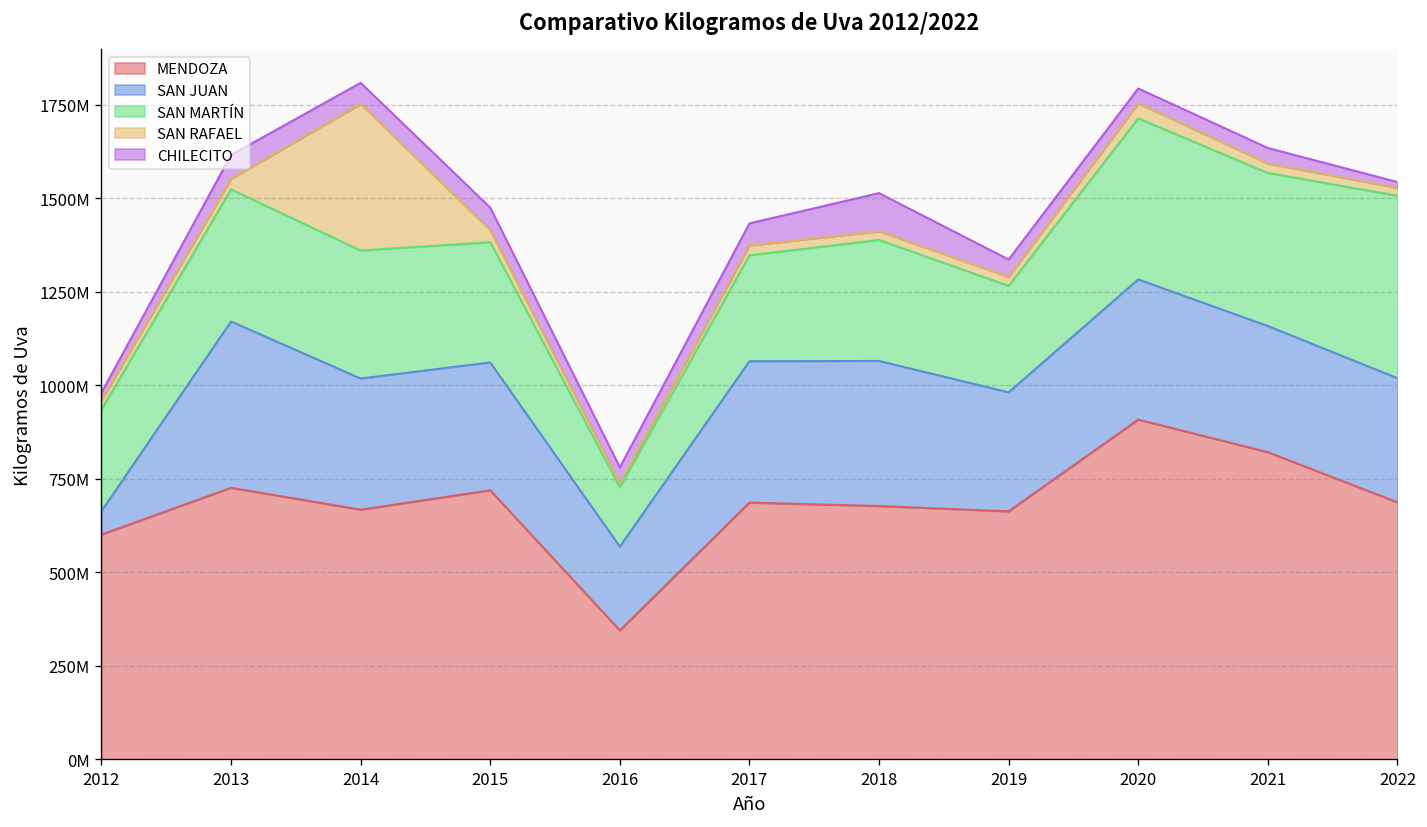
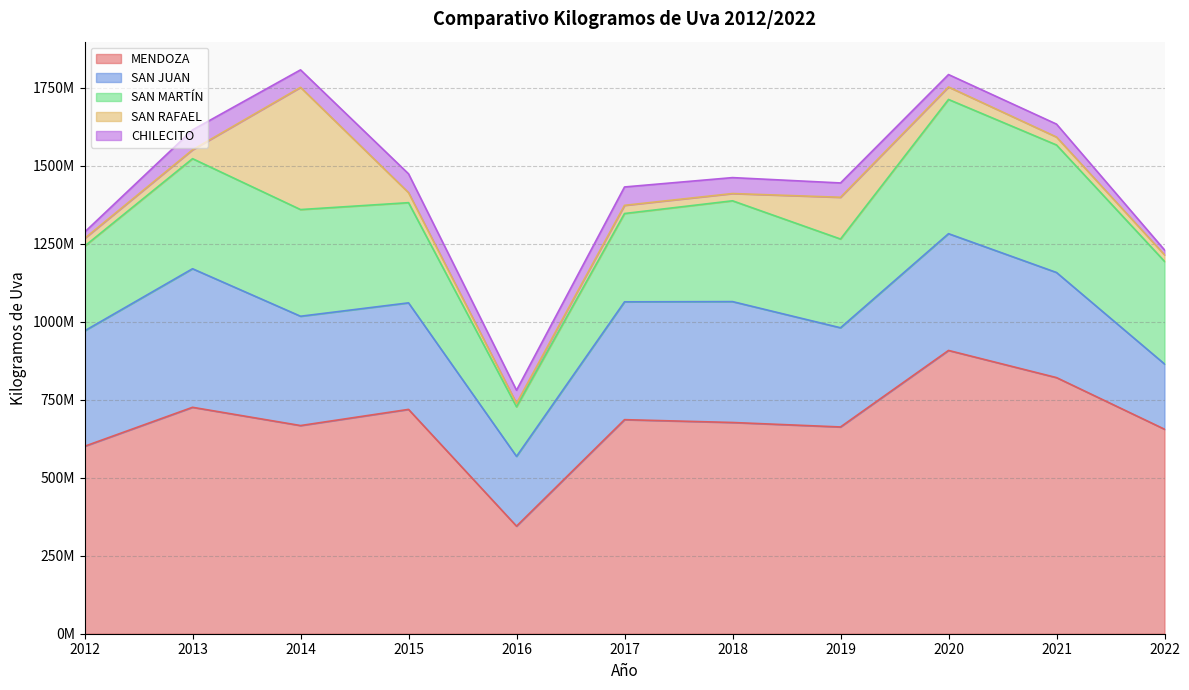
  {
    "MENDOZA": {
      "2012": 600000000,
      "2013": 730000000,
      "2014": 670000000,
      "2015": 720000000,
      "2016": 340000000,
      "2017": 690000000,
      "2018": 680000000,
      "2019": 660000000,
      "2020": 910000000,
      "2021": 820000000,
-     "2022": 690000000
+     "2022": 660000000
    },
    "SAN JUAN": {
-     "2012": 60000000,
+     "2012": 370000000,
      "2013": 440000000,
      "2014": 350000000,
      "2015": 340000000,
      "2016": 220000000,
      "2017": 380000000,
      "2018": 390000000,
      "2019": 320000000,
      "2020": 370000000,
      "2021": 340000000,
-     "2022": 330000000
+     "2022": 210000000
    },
    "SAN MARTÍN": {
      "2012": 270000000,
      "2013": 350000000,
      "2014": 340000000,
      "2015": 320000000,
      "2016": 160000000,
      "2017": 280000000,
      "2018": 320000000,
      "2019": 280000000,
      "2020": 430000000,
      "2021": 410000000,
-     "2022": 490000000
+     "2022": 330000000
    },
    "SAN RAFAEL": {
      "2012": 20000000,
      "2013": 30000000,
      "2014": 390000000,
      "2015": 30000000,
      "2016": 10000000,
      "2017": 30000000,
      "2018": 20000000,
-     "2019": 20000000,
+     "2019": 130000000,
      "2020": 40000000,
      "2021": 30000000,
      "2022": 20000000
    },
    "CHILECITO": {
      "2012": 20000000,
      "2014": 60000000,
      "2015": 60000000,
      "2016": 40000000,
      "2017": 60000000,
-     "2018": 100000000,
+     "2018": 50000000,
      "2019": 50000000,
      "2020": 40000000,
      "2021": 40000000,
      "2022": 20000000
    }
  }
